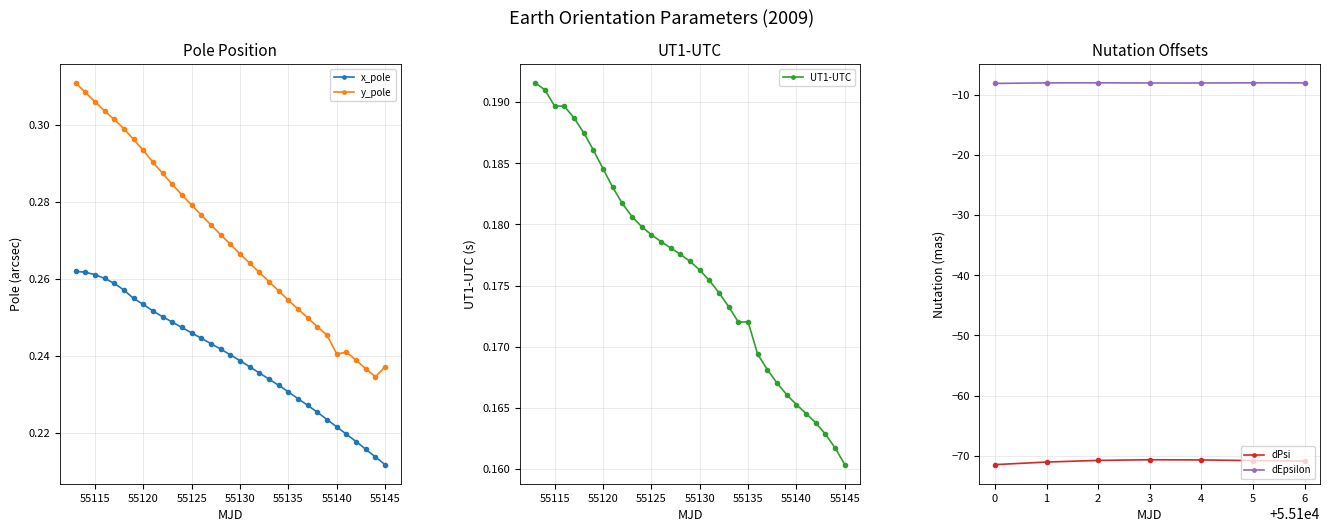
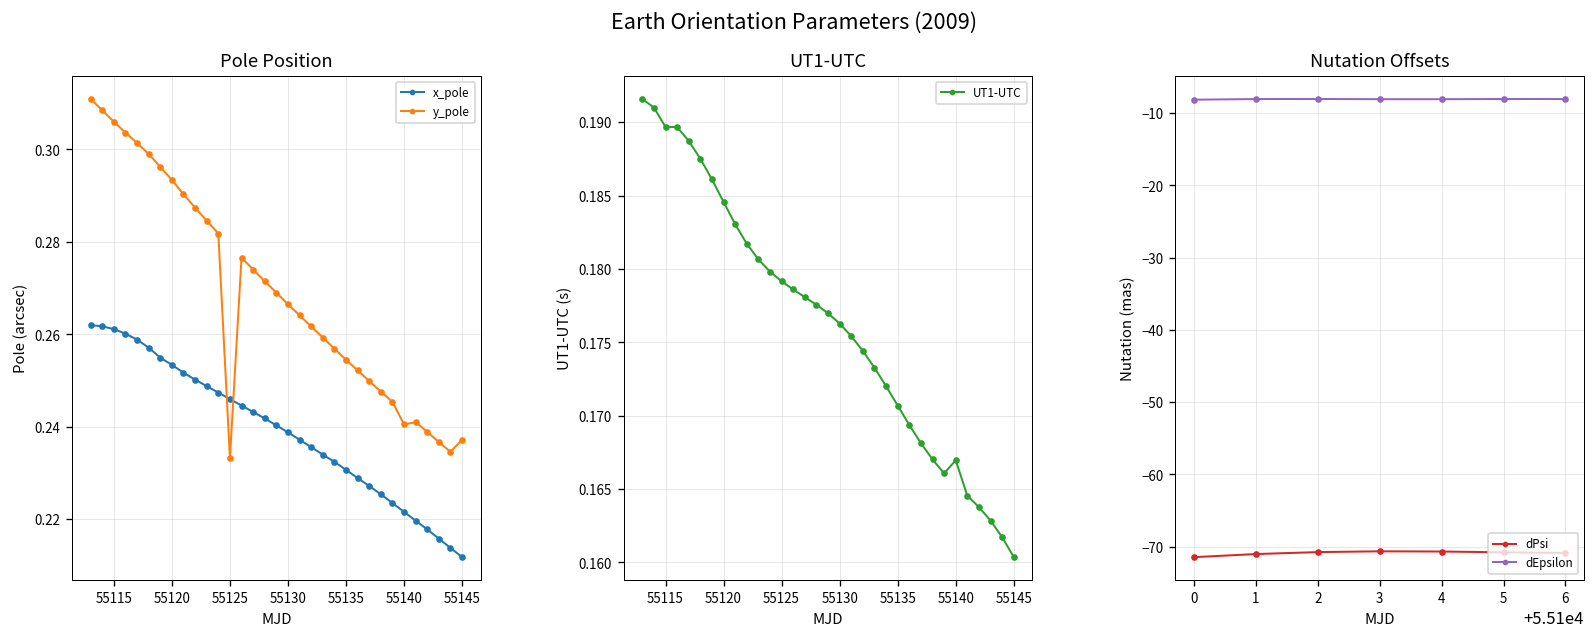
  {
    "Pole Position": {
      "x_pole": {
        "55115": 0.261,
        "55120": 0.253,
        "55125": 0.246,
        "55130": 0.239,
        "55135": 0.231,
        "55140": 0.222,
        "55145": 0.212
      },
      "y_pole": {
        "55115": 0.306,
        "55120": 0.293,
-       "55125": 0.279,
+       "55125": 0.233,
        "55130": 0.267,
        "55135": 0.255,
        "55140": 0.241,
        "55145": 0.237
      }
    },
    "UT1-UTC": {
      "55115": 0.1897,
      "55120": 0.1846,
      "55125": 0.1792,
      "55130": 0.1763,
-     "55135": 0.1720,
-     "55140": 0.1653,
+     "55135": 0.1707,
+     "55140": 0.1670,
      "55145": 0.1604
    },
    "Nutation Offsets": {
      "dPsi": {
        "0": -71,
        "1": -71,
        "2": -71,
        "3": -71,
        "4": -71
      },
      "dEpsilon": {
        "0": -8,
        "1": -8,
        "2": -8,
        "3": -8,
        "4": -8,
        "5": -8,
        "6": -8
      }
    }
  }
